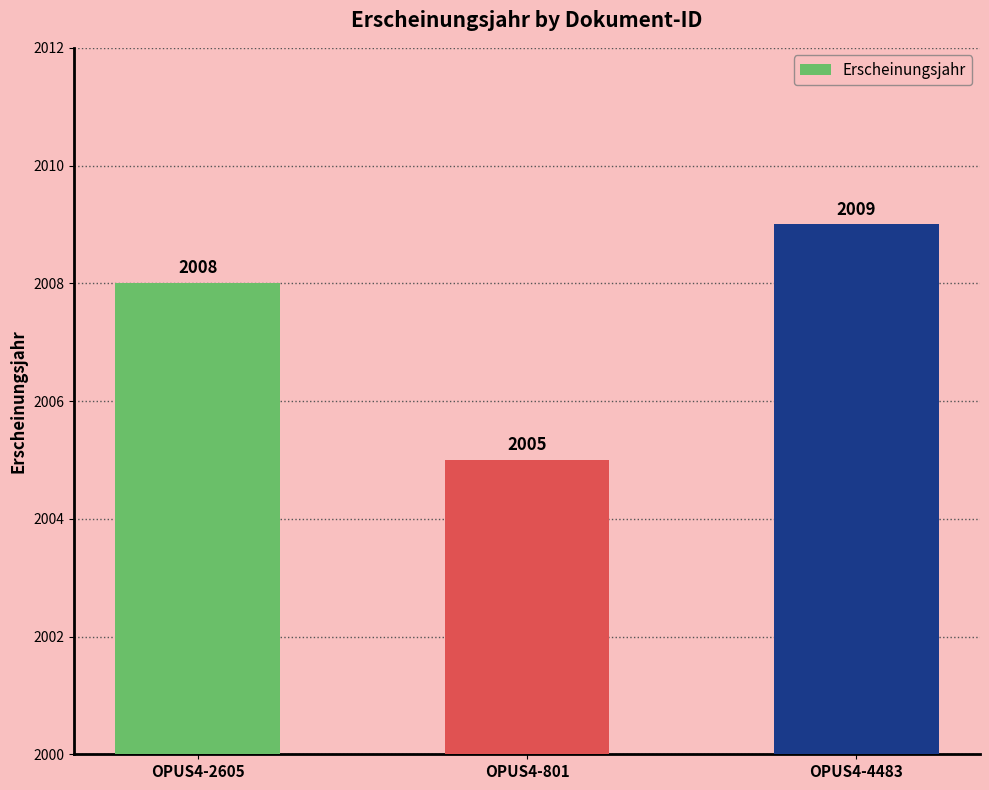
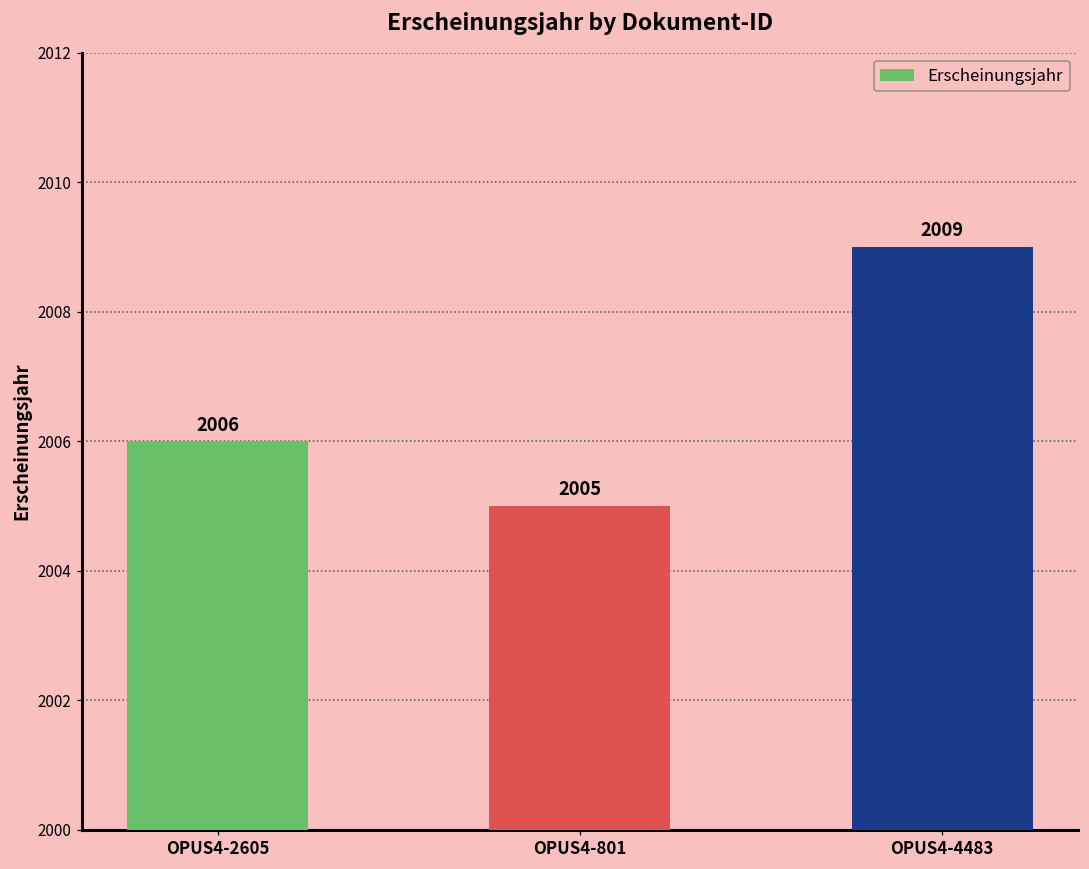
  {
-   "OPUS4-2605": 2008,
+   "OPUS4-2605": 2006,
    "OPUS4-801": 2005,
    "OPUS4-4483": 2009
  }
